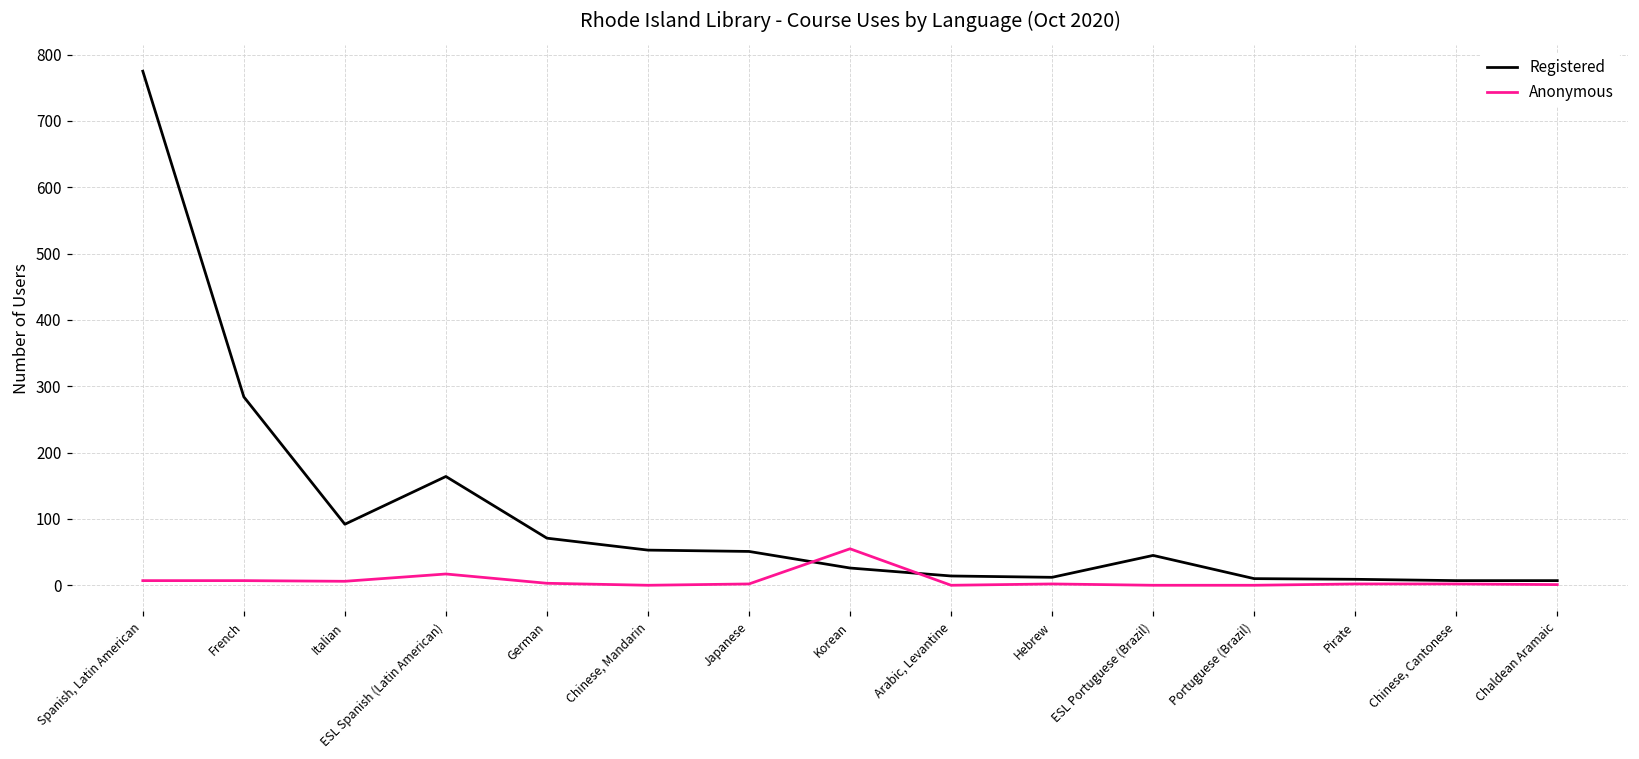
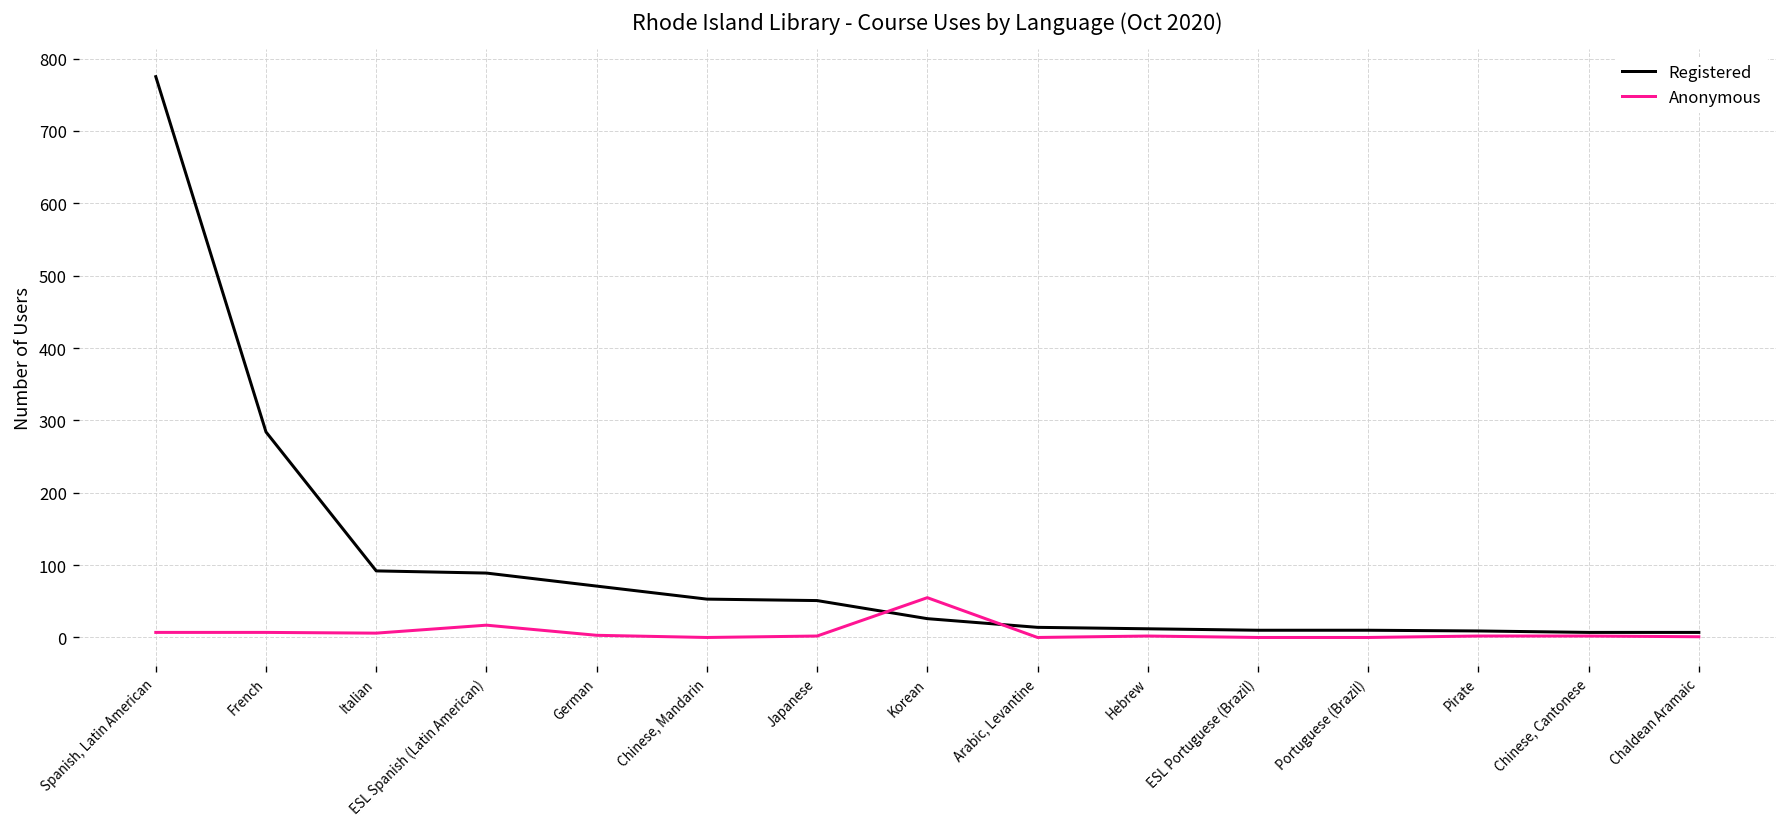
  {
    "Registered": {
      "Spanish, Latin American": 780,
      "French": 280,
      "Italian": 90,
-     "ESL Spanish (Latin American)": 160,
+     "ESL Spanish (Latin American)": 90,
      "German": 70,
      "Chinese, Mandarin": 50,
      "Japanese": 50,
      "Korean": 30,
      "Arabic, Levantine": 10,
      "Hebrew": 10,
-     "ESL Portuguese (Brazil)": 50,
+     "ESL Portuguese (Brazil)": 10,
      "Portuguese (Brazil)": 10,
      "Pirate": 10,
      "Chinese, Cantonese": 10,
      "Chaldean Aramaic": 10
    },
    "Anonymous": {
      "Spanish, Latin American": 10,
      "French": 10,
      "Italian": 10,
      "ESL Spanish (Latin American)": 20,
      "German": 0,
      "Chinese, Mandarin": 0,
      "Japanese": 0,
      "Korean": 60,
      "Arabic, Levantine": 0,
      "Hebrew": 0,
      "ESL Portuguese (Brazil)": 0,
      "Portuguese (Brazil)": 0,
      "Pirate": 0,
      "Chinese, Cantonese": 0,
      "Chaldean Aramaic": 0
    }
  }
